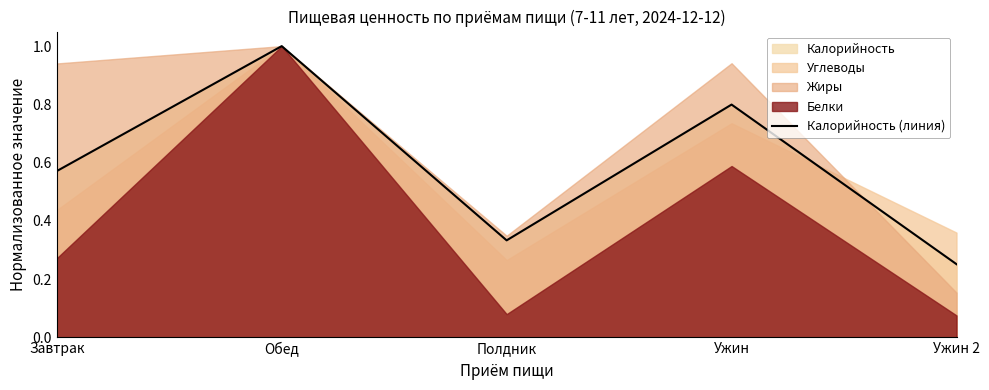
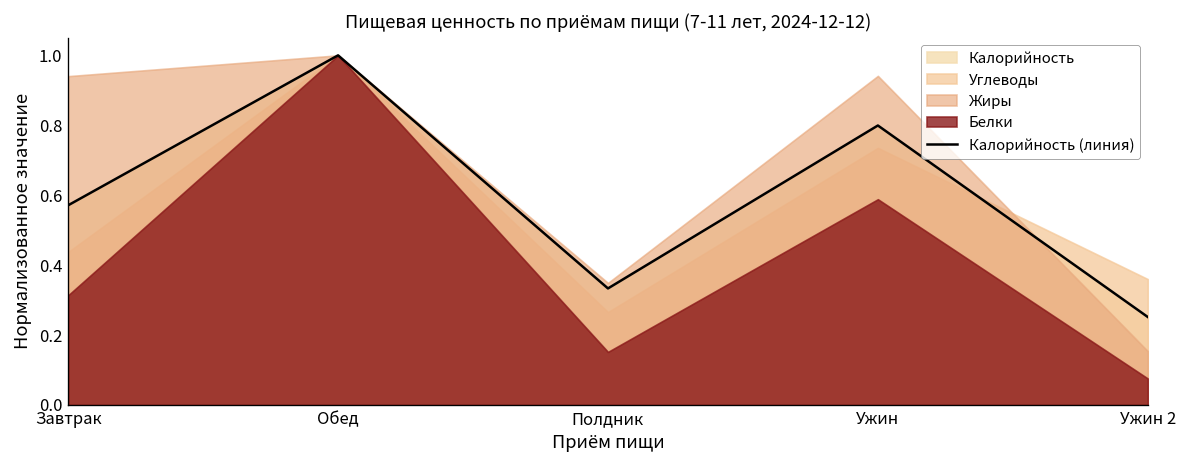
  {
    "Белки": {
-     "Завтрак": 0.27,
-     "Полдник": 0.08,
+     "Завтрак": 0.31,
+     "Полдник": 0.15,
      "Ужин": 0.59,
      "Ужин 2": 0.08
    }
  }
